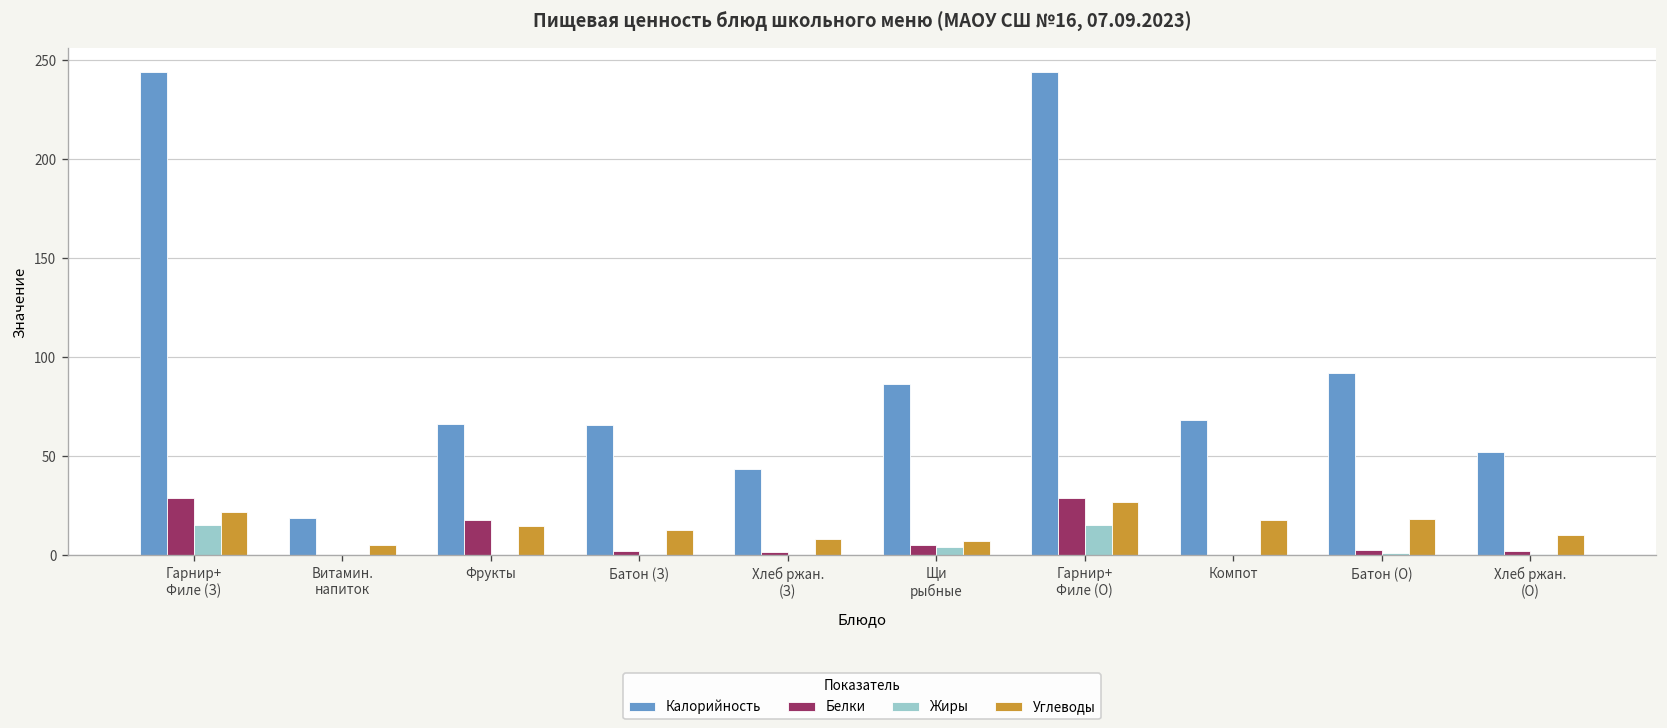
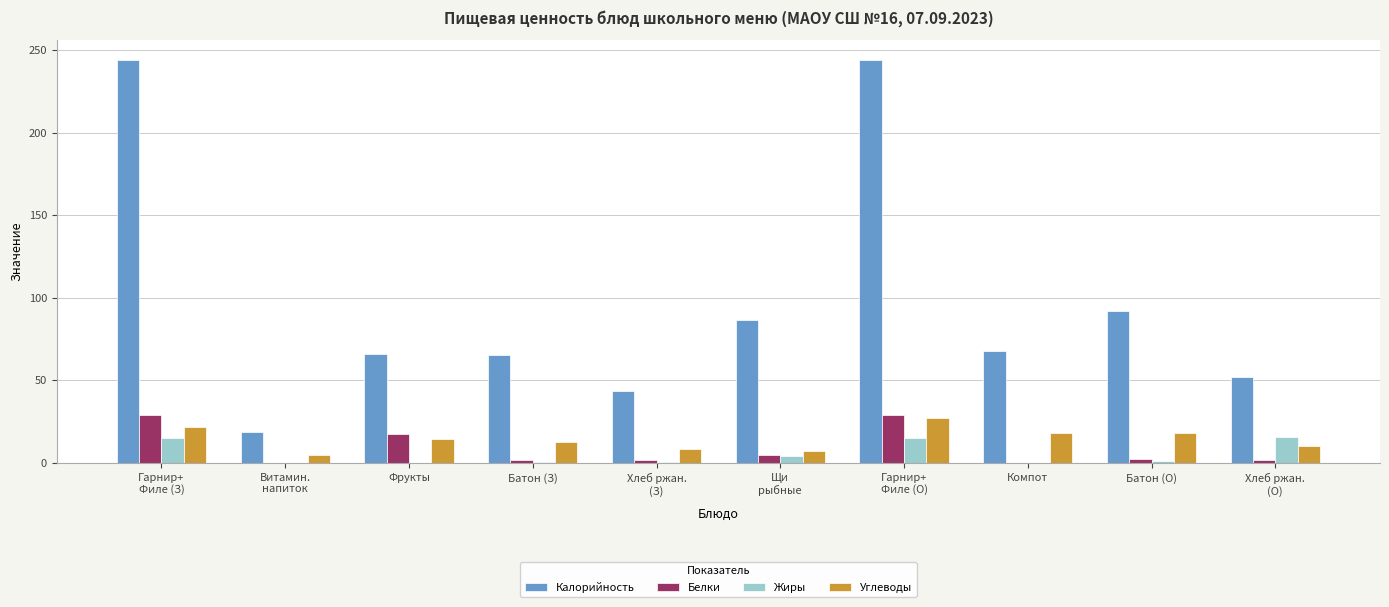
  {
    "Калорийность": {
      "Гарнир+ Филе (З)": 244,
      "Витамин. напиток": 19,
      "Фрукты": 66,
      "Батон (З)": 66,
      "Хлеб ржан. (З)": 44,
      "Щи рыбные": 86,
      "Гарнир+ Филе (О)": 244,
      "Компот": 68,
      "Батон (О)": 92,
      "Хлеб ржан. (О)": 52
    },
    "Белки": {
      "Гарнир+ Филе (З)": 29,
      "Витамин. напиток": 0,
      "Фрукты": 18,
      "Батон (З)": 2,
      "Хлеб ржан. (З)": 2,
      "Щи рыбные": 5,
      "Гарнир+ Филе (О)": 29,
      "Батон (О)": 3,
      "Хлеб ржан. (О)": 2
    },
    "Жиры": {
      "Гарнир+ Филе (З)": 15,
      "Витамин. напиток": 0,
      "Фрукты": 0,
      "Щи рыбные": 4,
      "Гарнир+ Филе (О)": 15,
      "Компот": 0,
-     "Хлеб ржан. (О)": 0
+     "Хлеб ржан. (О)": 16
    },
    "Углеводы": {
      "Гарнир+ Филе (З)": 22,
      "Витамин. напиток": 5,
      "Фрукты": 15,
      "Батон (З)": 13,
      "Хлеб ржан. (З)": 8,
      "Щи рыбные": 7,
      "Гарнир+ Филе (О)": 27,
      "Компот": 18,
      "Батон (О)": 18,
      "Хлеб ржан. (О)": 10
    }
  }
